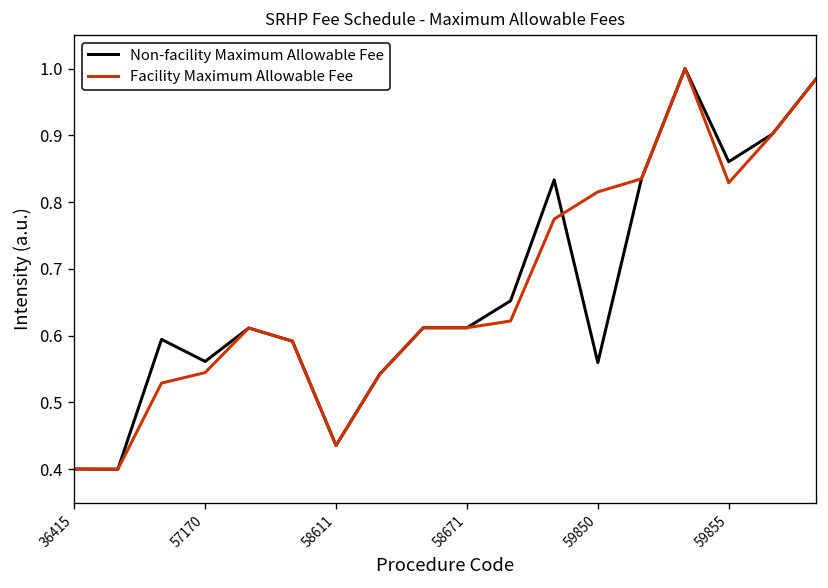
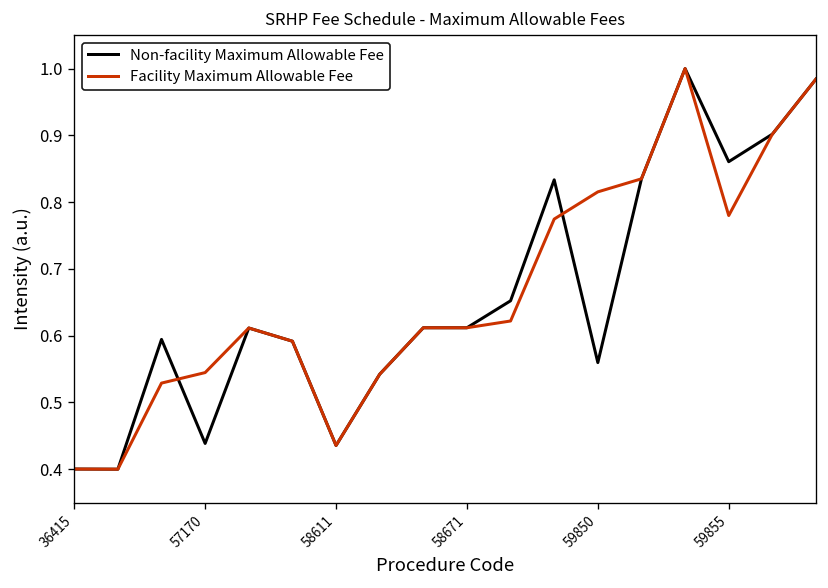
  {
    "Non-facility Maximum Allowable Fee": {
-     "57170": 0.56,
+     "57170": 0.44,
      "59850": 0.56,
      "59855": 0.86
    },
    "Facility Maximum Allowable Fee": {
      "57170": 0.54,
      "59850": 0.82,
-     "59855": 0.83
+     "59855": 0.78
    }
  }
